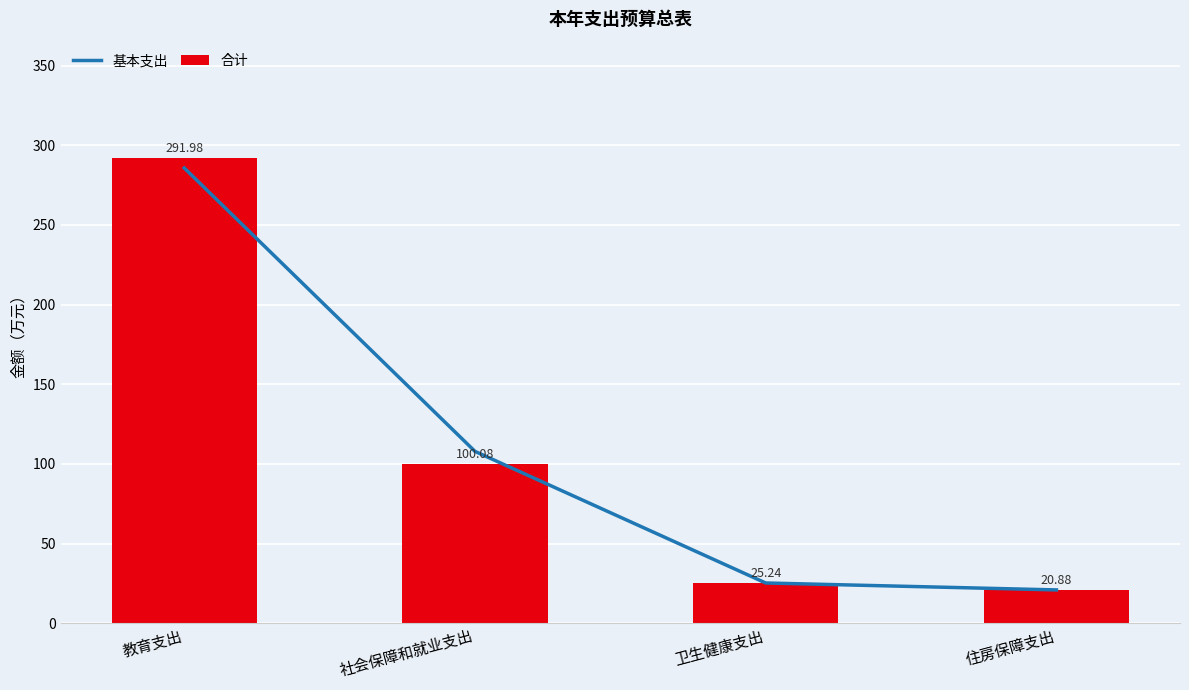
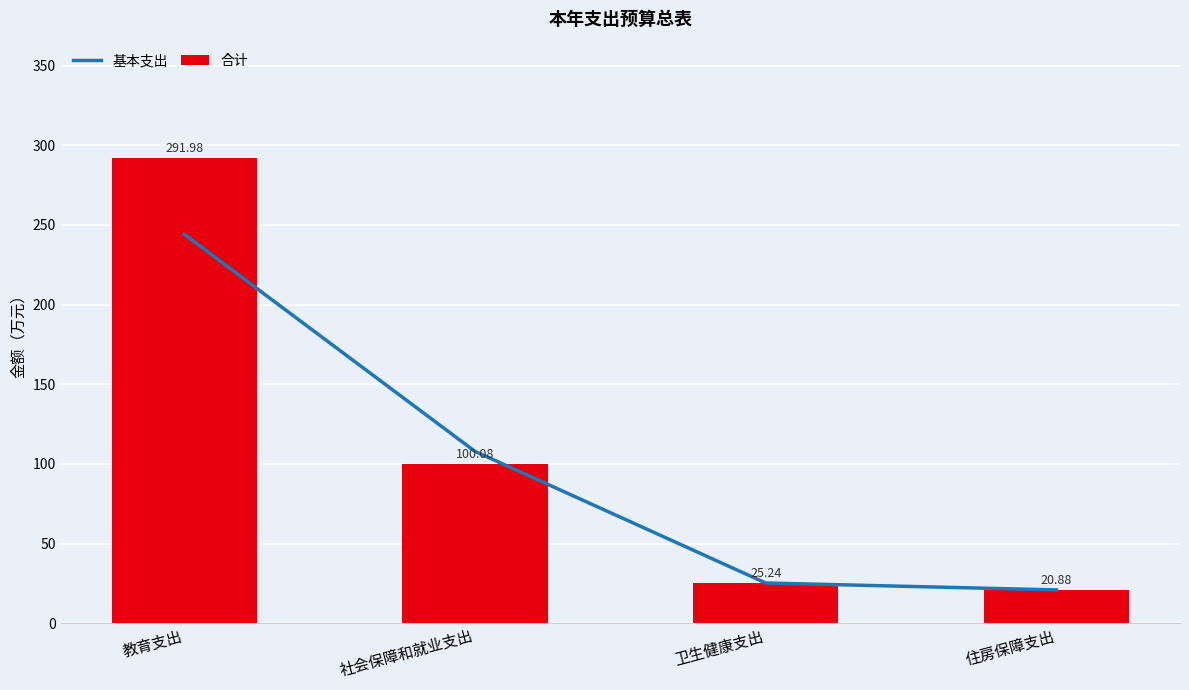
  {
    "基本支出": {
-     "教育支出": 286
+     "教育支出": 244
    },
    "合计": {
      "教育支出": 291.98,
      "卫生健康支出": 25.24,
      "住房保障支出": 20.88
    }
  }
